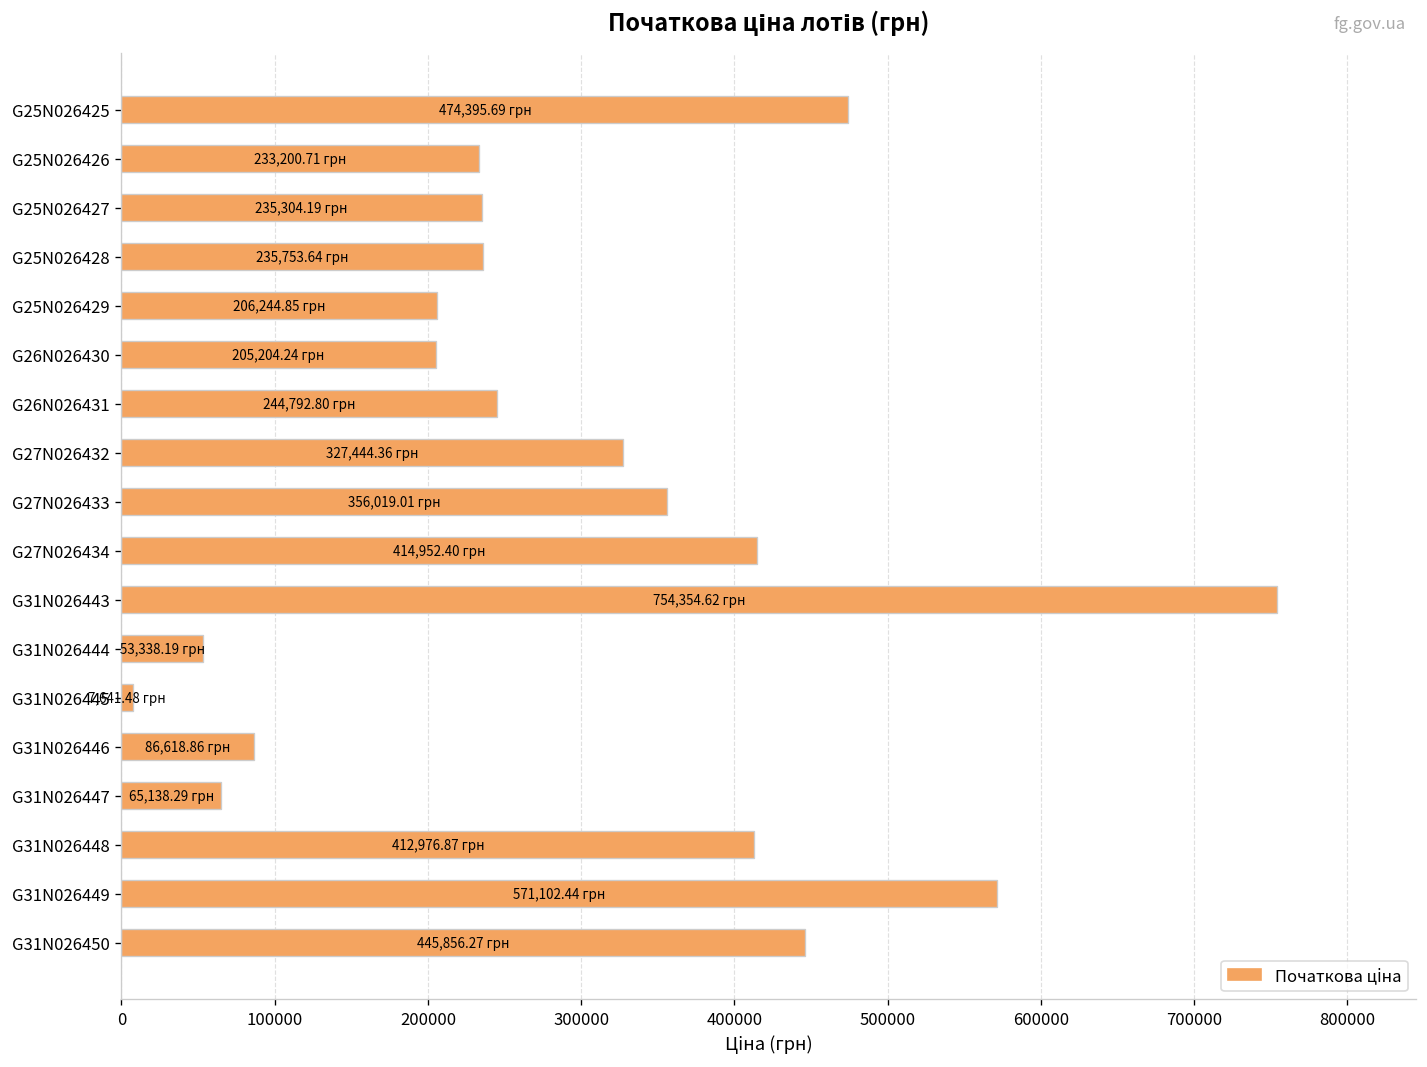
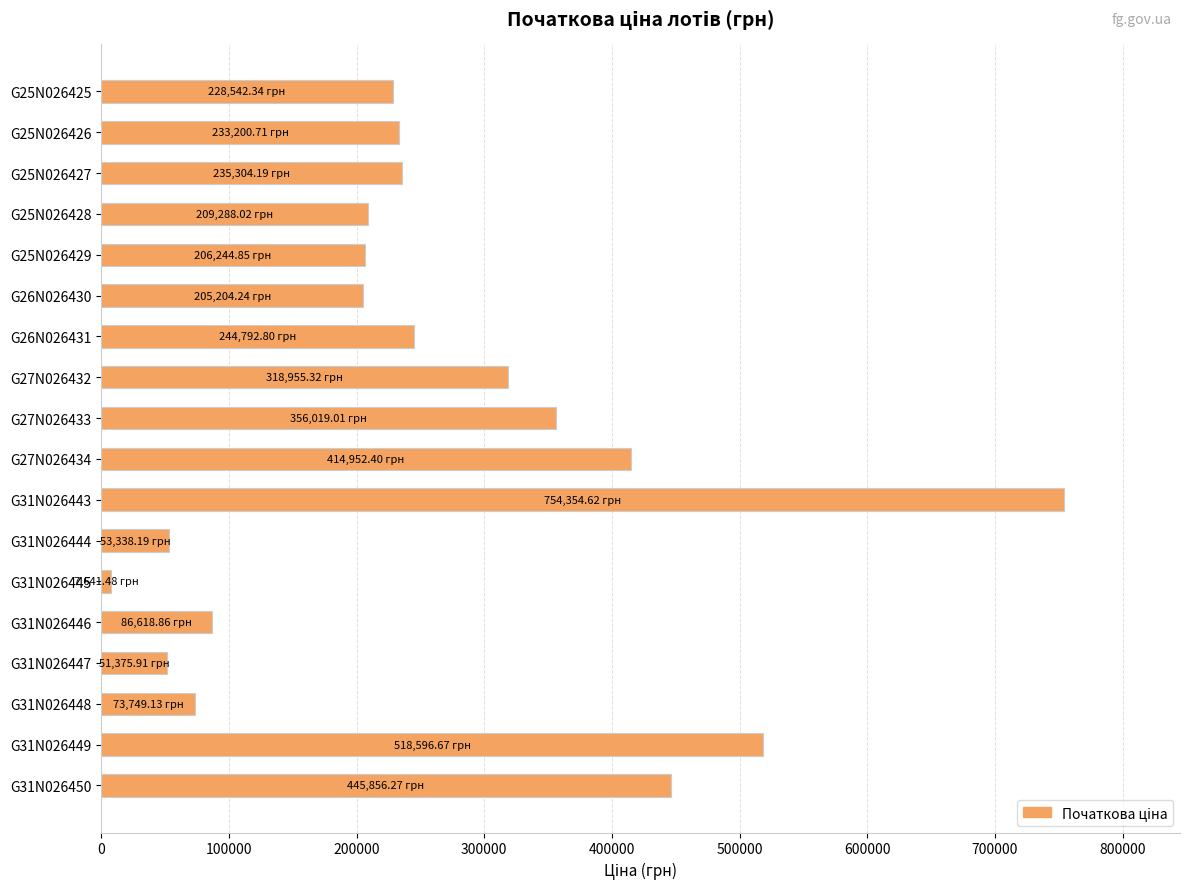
  {
-   "G25N026425": "474,395.69",
+   "G25N026425": "228,542.34",
    "G25N026426": "233,200.71",
    "G25N026427": "235,304.19",
-   "G25N026428": "235,753.64",
+   "G25N026428": "209,288.02",
    "G25N026429": "206,244.85",
    "G26N026430": "205,204.24",
    "G26N026431": "244,792.80",
-   "G27N026432": "327,444.36",
+   "G27N026432": "318,955.32",
    "G27N026433": "356,019.01",
    "G27N026434": "414,952.40",
    "G31N026443": "754,354.62",
    "G31N026444": "53,338.19",
    "G31N026445": "7,641.48",
    "G31N026446": "86,618.86",
-   "G31N026447": "65,138.29",
-   "G31N026448": "412,976.87",
-   "G31N026449": "571,102.44",
+   "G31N026447": "51,375.91",
+   "G31N026448": "73,749.13",
+   "G31N026449": "518,596.67",
    "G31N026450": "445,856.27"
  }
